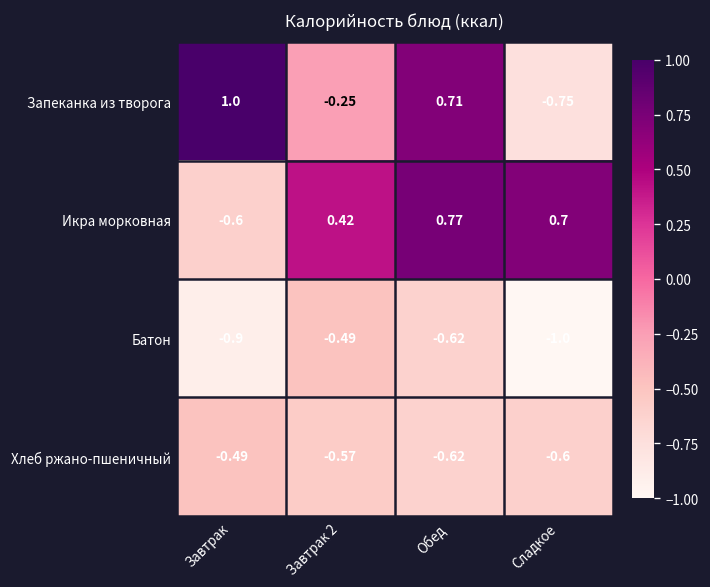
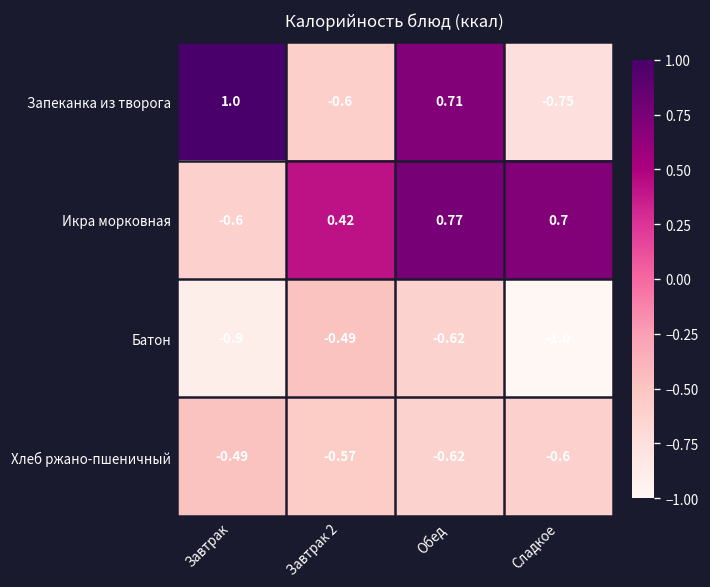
  {
    "Запеканка из творога": {
      "Завтрак": 1.0,
-     "Завтрак 2": -0.25,
+     "Завтрак 2": -0.6,
      "Обед": 0.71
    },
    "Икра морковная": {
      "Завтрак": -0.6,
      "Завтрак 2": 0.42,
      "Обед": 0.77,
      "Сладкое": 0.7
    },
    "Батон": {
      "Завтрак 2": -0.49,
      "Обед": -0.62
    },
    "Хлеб ржано-пшеничный": {
      "Завтрак": -0.49,
      "Завтрак 2": -0.57,
      "Обед": -0.62,
      "Сладкое": -0.6
    }
  }
